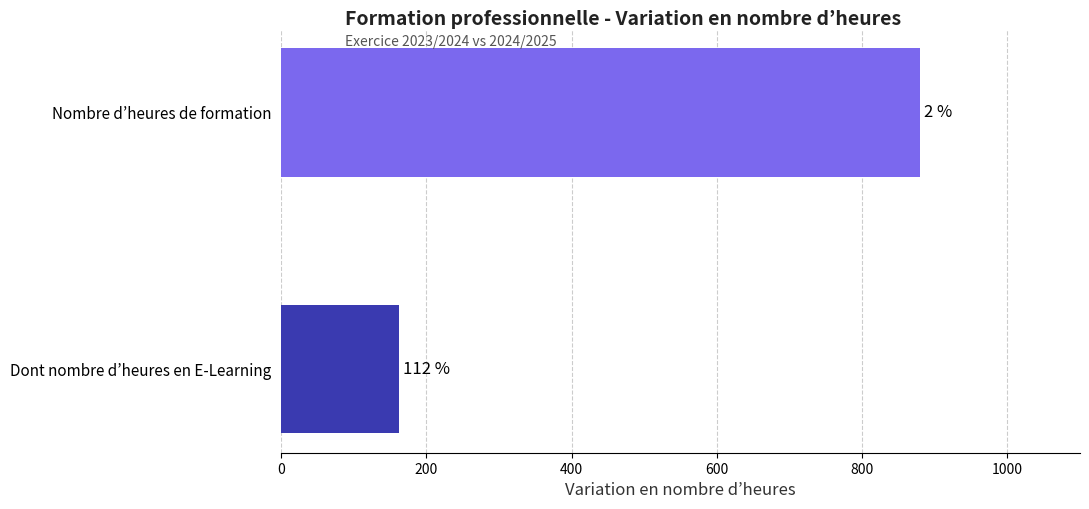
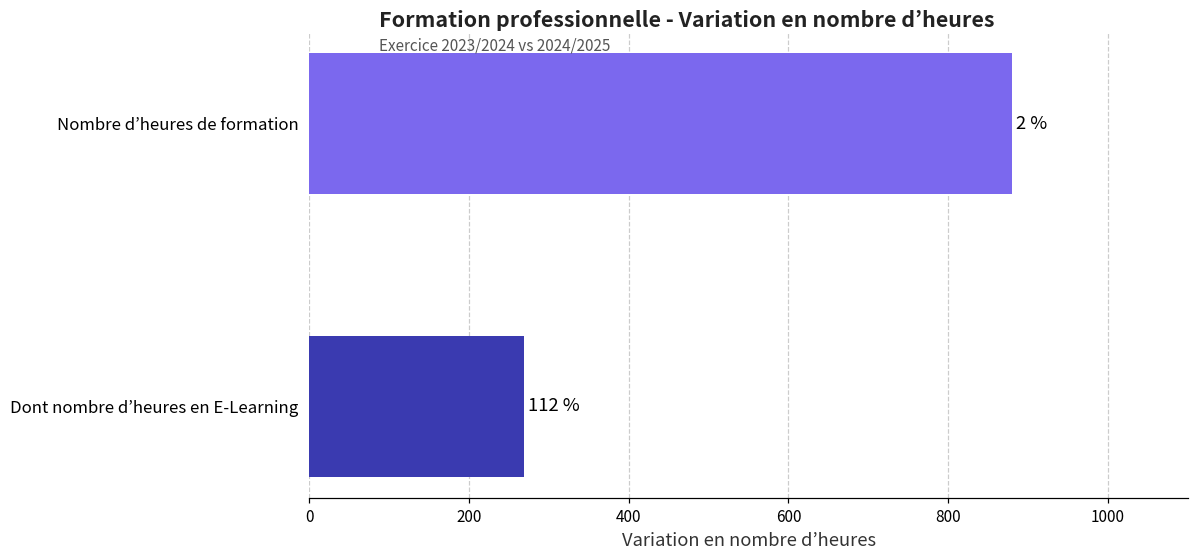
  {
-   "Dont nombre d’heures en E-Learning": 160
+   "Dont nombre d’heures en E-Learning": 270
  }
